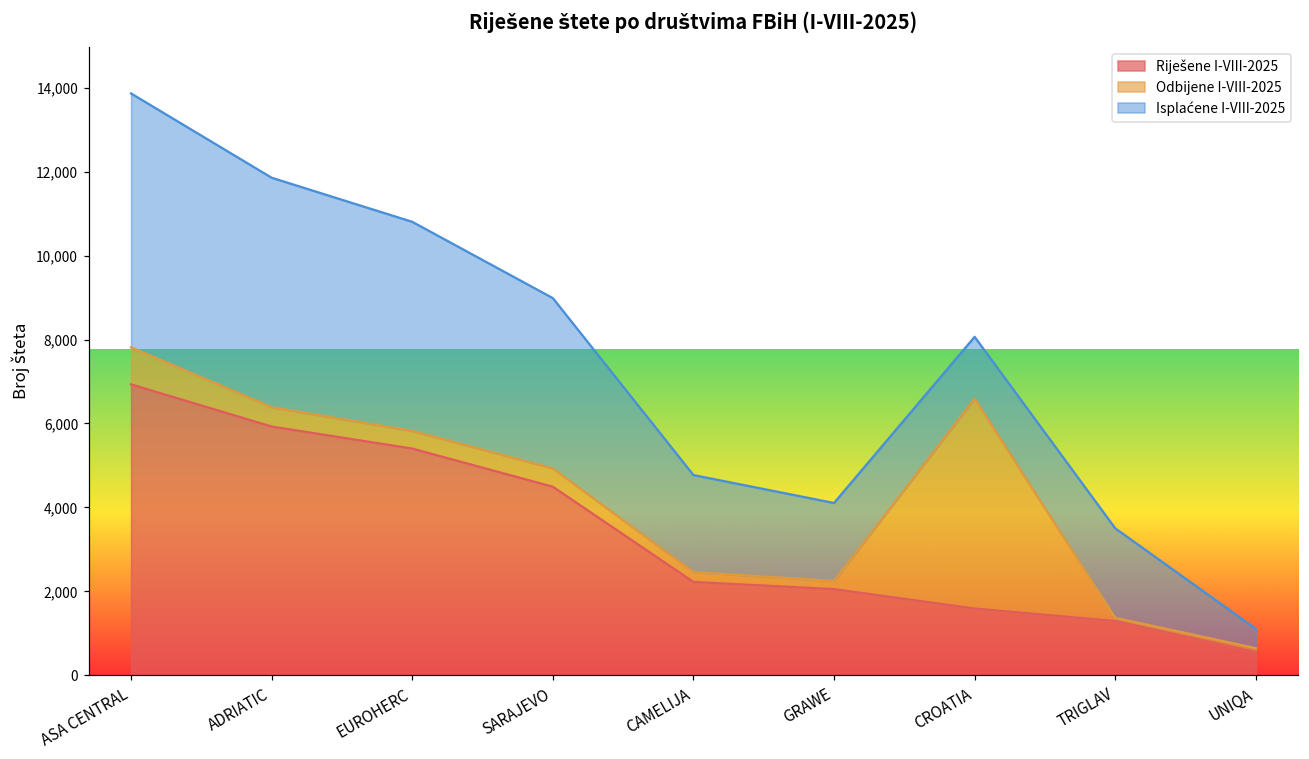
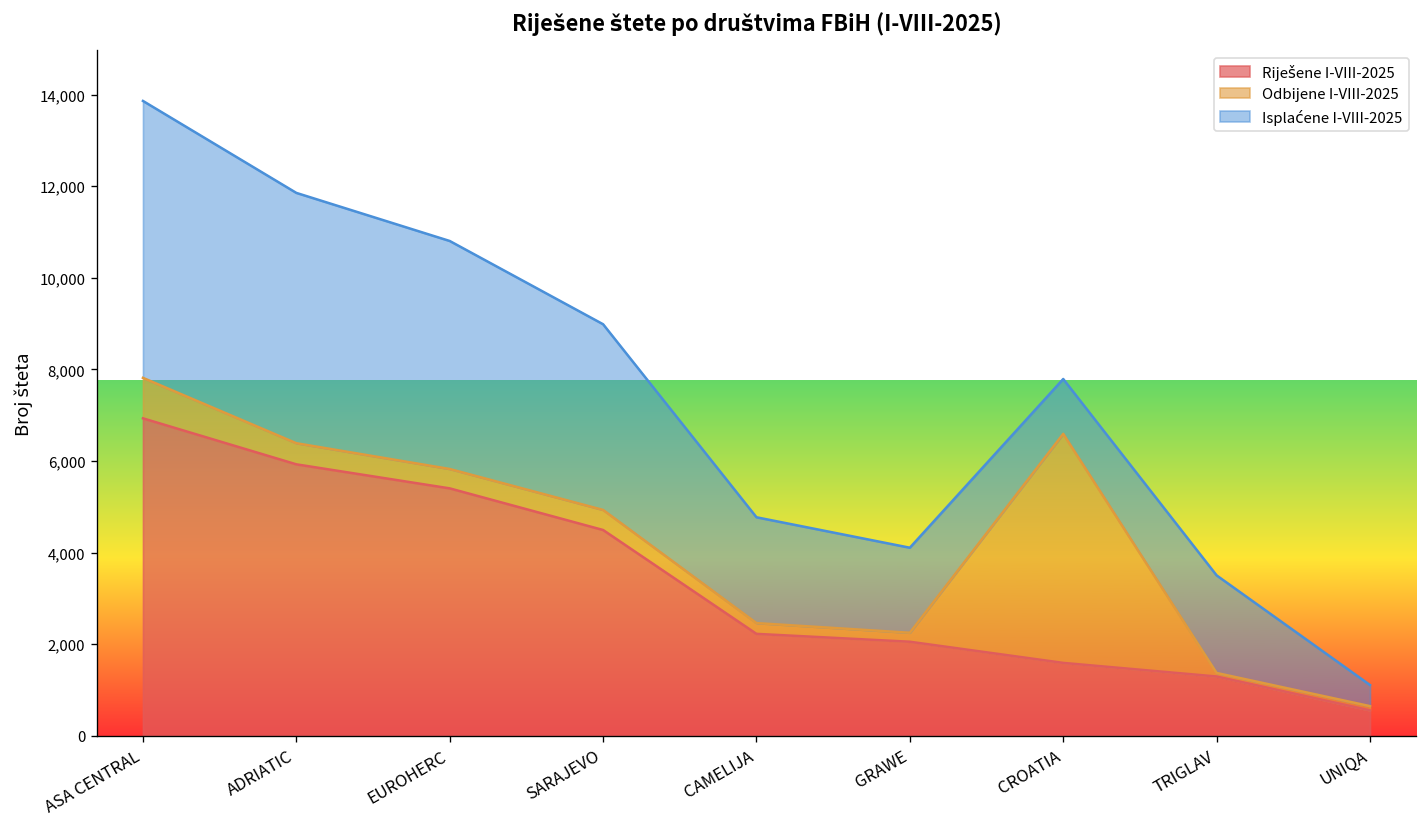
  {
    "Riješene I-VIII-2025": {
      "ASA CENTRAL": "6,900",
      "ADRIATIC": "5,900",
      "EUROHERC": "5,400",
      "SARAJEVO": "4,500",
      "CAMELIJA": "2,200",
      "GRAWE": "2,100",
      "CROATIA": "1,600",
      "TRIGLAV": "1,300",
      "UNIQA": "600"
    },
    "Odbijene I-VIII-2025": {
      "ASA CENTRAL": "900",
      "ADRIATIC": "500",
      "EUROHERC": "400",
      "SARAJEVO": "400",
      "CAMELIJA": "200",
      "GRAWE": "200",
      "CROATIA": "5,000",
      "TRIGLAV": "100",
      "UNIQA": "100"
    },
    "Isplaćene I-VIII-2025": {
      "ASA CENTRAL": "6,000",
      "ADRIATIC": "5,500",
      "EUROHERC": "5,000",
      "SARAJEVO": "4,100",
      "CAMELIJA": "2,300",
      "GRAWE": "1,900",
-     "CROATIA": "1,500",
+     "CROATIA": "1,200",
      "TRIGLAV": "2,100",
      "UNIQA": "500"
    }
  }
